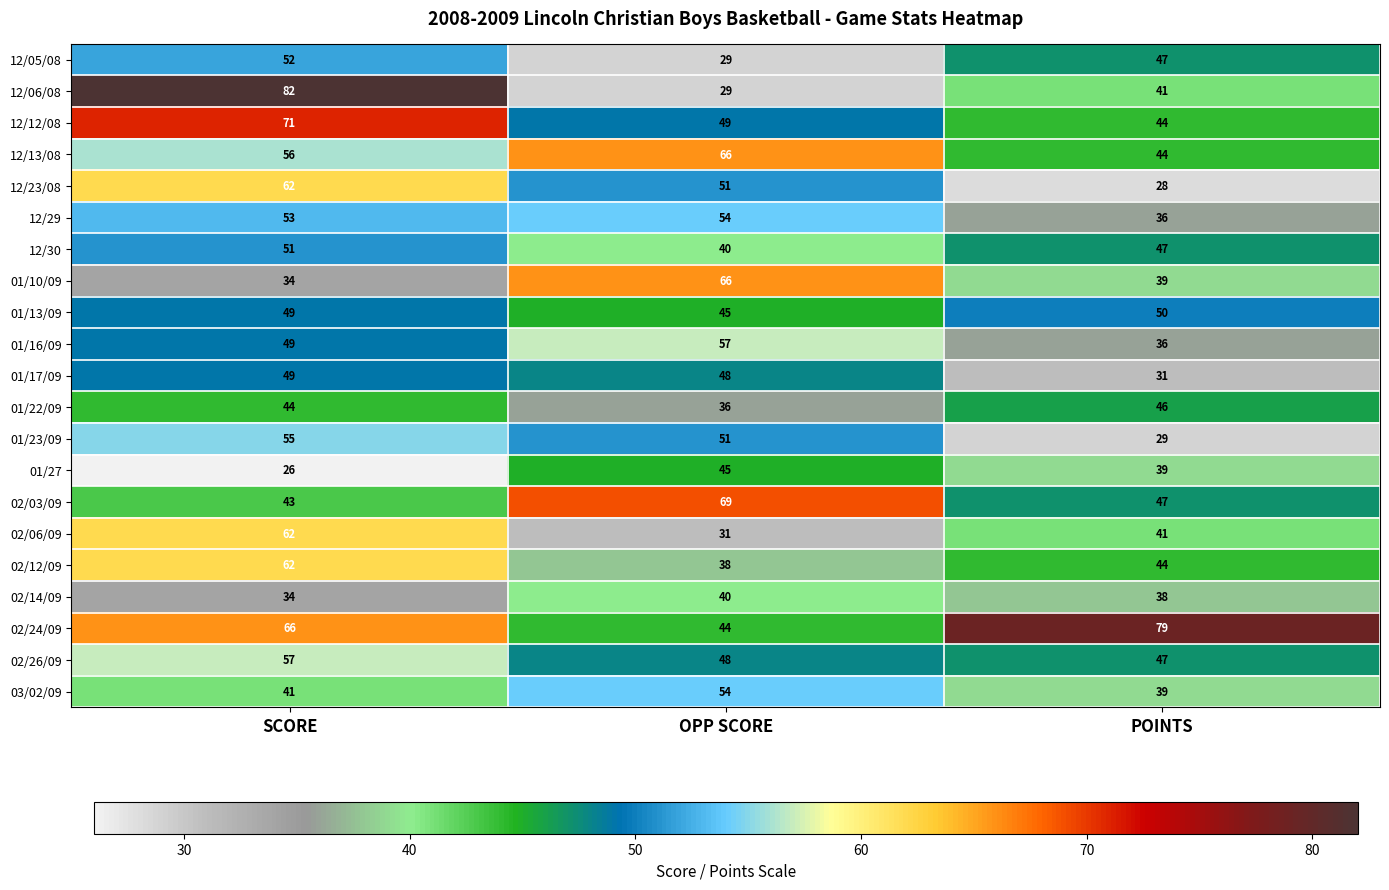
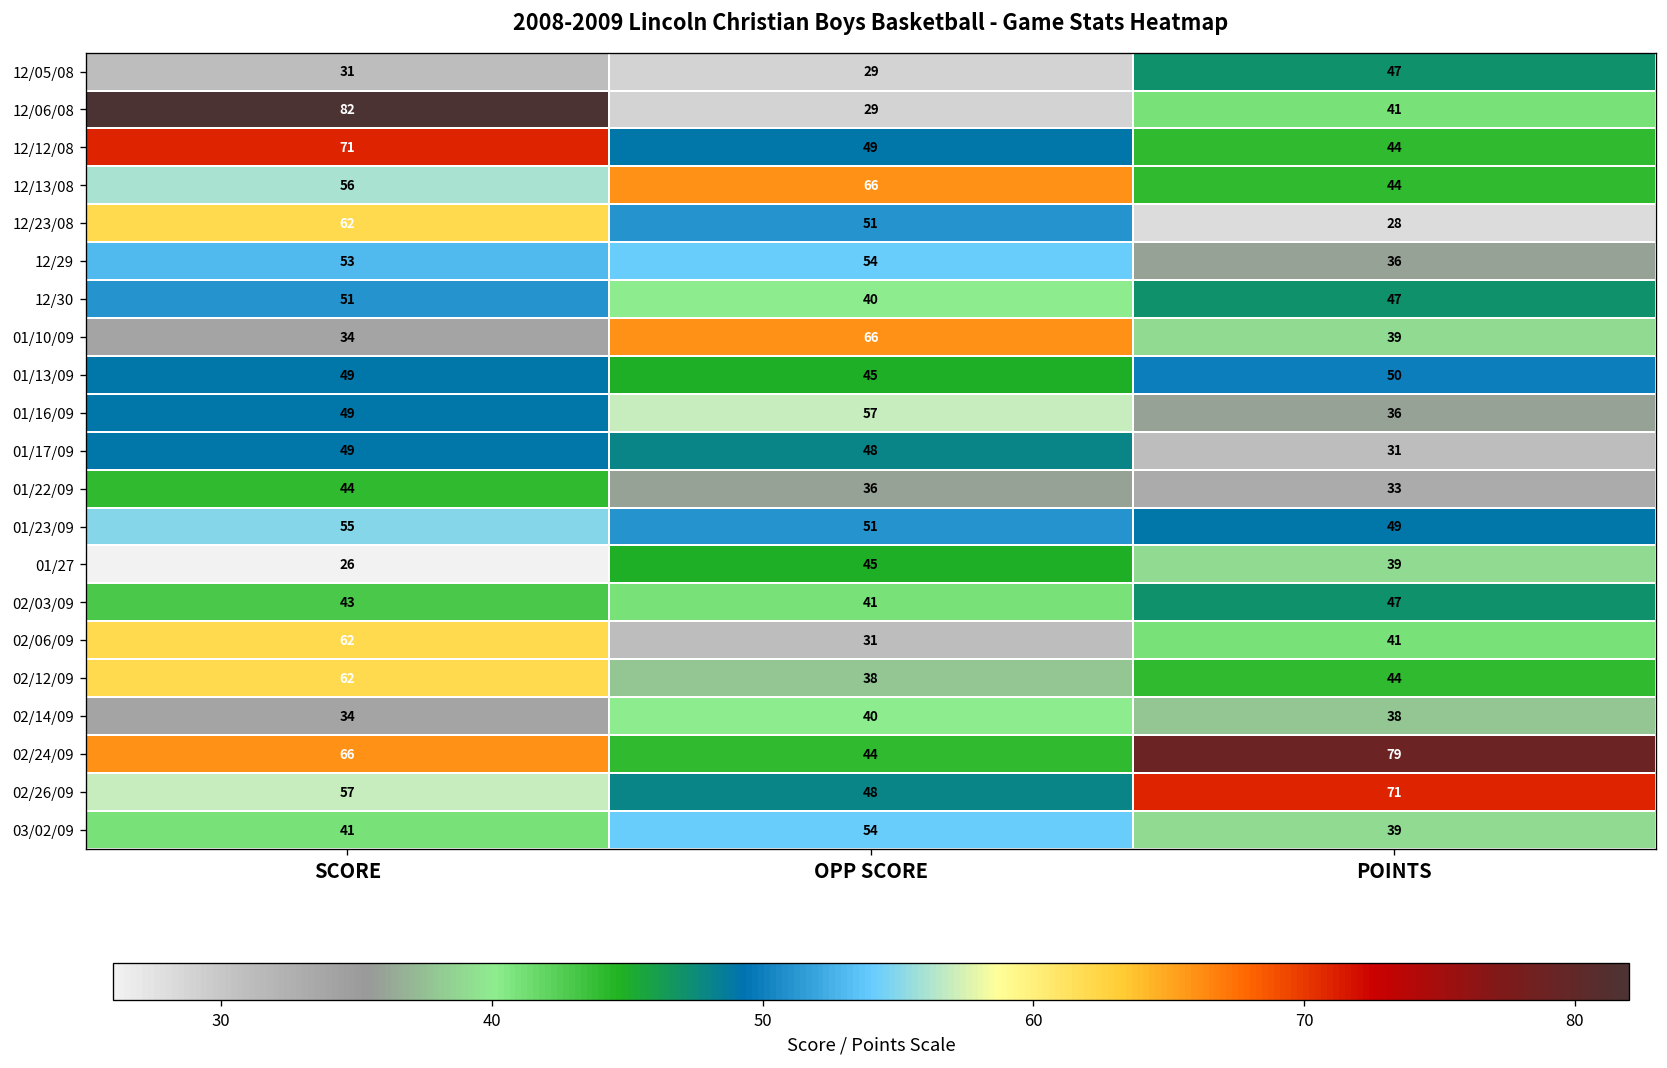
  {
    "12/05/08": {
-     "SCORE": 52,
+     "SCORE": 31,
      "OPP SCORE": 29,
      "POINTS": 47
    },
    "12/06/08": {
      "SCORE": 82,
      "OPP SCORE": 29,
      "POINTS": 41
    },
    "12/12/08": {
      "SCORE": 71,
      "OPP SCORE": 49,
      "POINTS": 44
    },
    "12/13/08": {
      "SCORE": 56,
      "OPP SCORE": 66,
      "POINTS": 44
    },
    "12/23/08": {
      "SCORE": 62,
      "OPP SCORE": 51,
      "POINTS": 28
    },
    "12/29": {
      "SCORE": 53,
      "OPP SCORE": 54,
      "POINTS": 36
    },
    "12/30": {
      "SCORE": 51,
      "OPP SCORE": 40,
      "POINTS": 47
    },
    "01/10/09": {
      "SCORE": 34,
      "OPP SCORE": 66,
      "POINTS": 39
    },
    "01/13/09": {
      "SCORE": 49,
      "OPP SCORE": 45,
      "POINTS": 50
    },
    "01/16/09": {
      "SCORE": 49,
      "OPP SCORE": 57,
      "POINTS": 36
    },
    "01/17/09": {
      "SCORE": 49,
      "OPP SCORE": 48,
      "POINTS": 31
    },
    "01/22/09": {
      "SCORE": 44,
      "OPP SCORE": 36,
-     "POINTS": 46
+     "POINTS": 33
    },
    "01/23/09": {
      "SCORE": 55,
      "OPP SCORE": 51,
-     "POINTS": 29
+     "POINTS": 49
    },
    "01/27": {
      "SCORE": 26,
      "OPP SCORE": 45,
      "POINTS": 39
    },
    "02/03/09": {
      "SCORE": 43,
-     "OPP SCORE": 69,
+     "OPP SCORE": 41,
      "POINTS": 47
    },
    "02/06/09": {
      "SCORE": 62,
      "OPP SCORE": 31,
      "POINTS": 41
    },
    "02/12/09": {
      "SCORE": 62,
      "OPP SCORE": 38,
      "POINTS": 44
    },
    "02/14/09": {
      "SCORE": 34,
      "OPP SCORE": 40,
      "POINTS": 38
    },
    "02/24/09": {
      "SCORE": 66,
      "OPP SCORE": 44,
      "POINTS": 79
    },
    "02/26/09": {
      "SCORE": 57,
      "OPP SCORE": 48,
-     "POINTS": 47
+     "POINTS": 71
    },
    "03/02/09": {
      "SCORE": 41,
      "OPP SCORE": 54,
      "POINTS": 39
    }
  }
